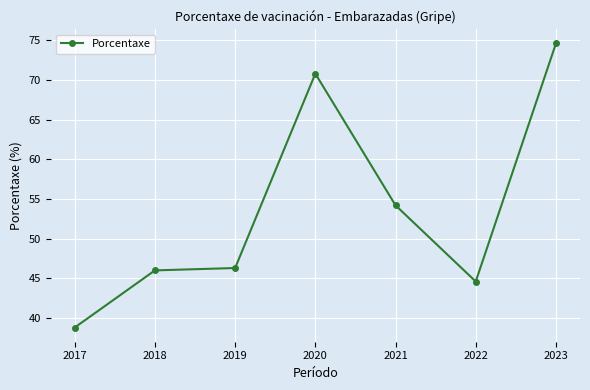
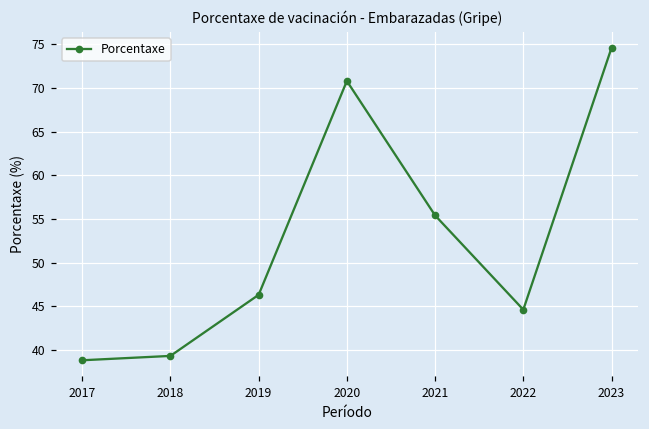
  {
    "2017": 39,
-   "2018": 46,
+   "2018": 39,
    "2019": 46,
    "2020": 71,
-   "2021": 54,
+   "2021": 55,
    "2022": 45,
    "2023": 75
  }
